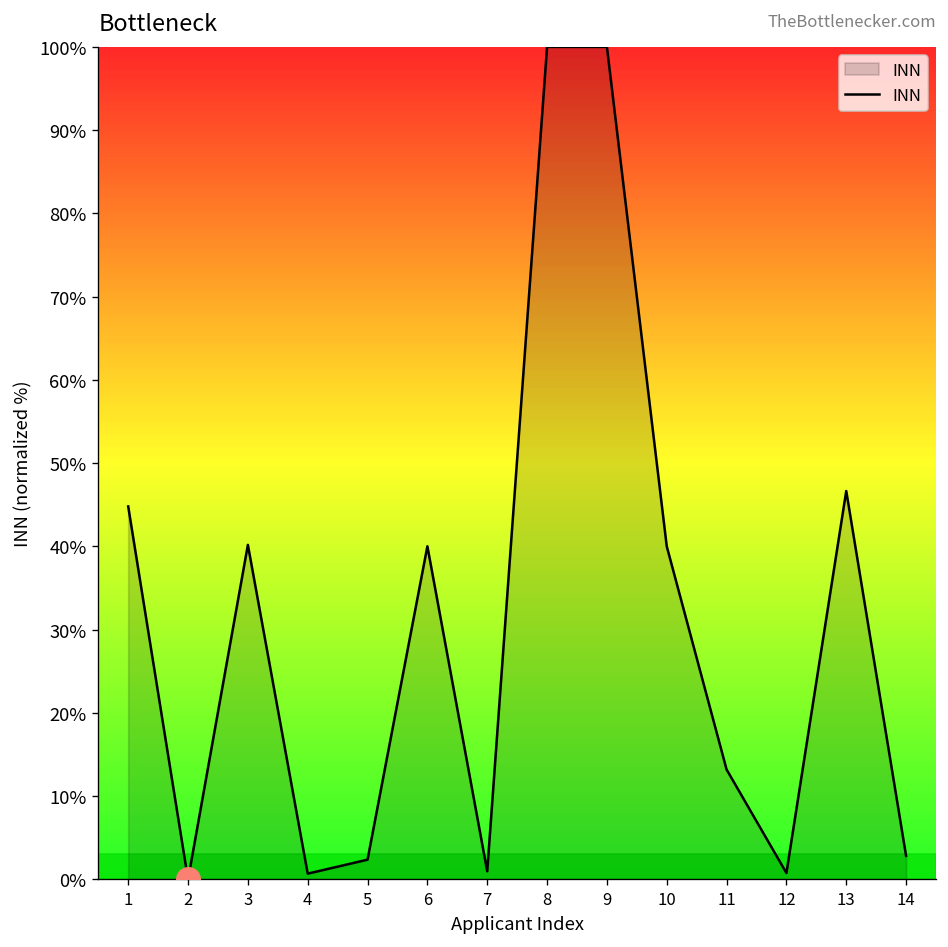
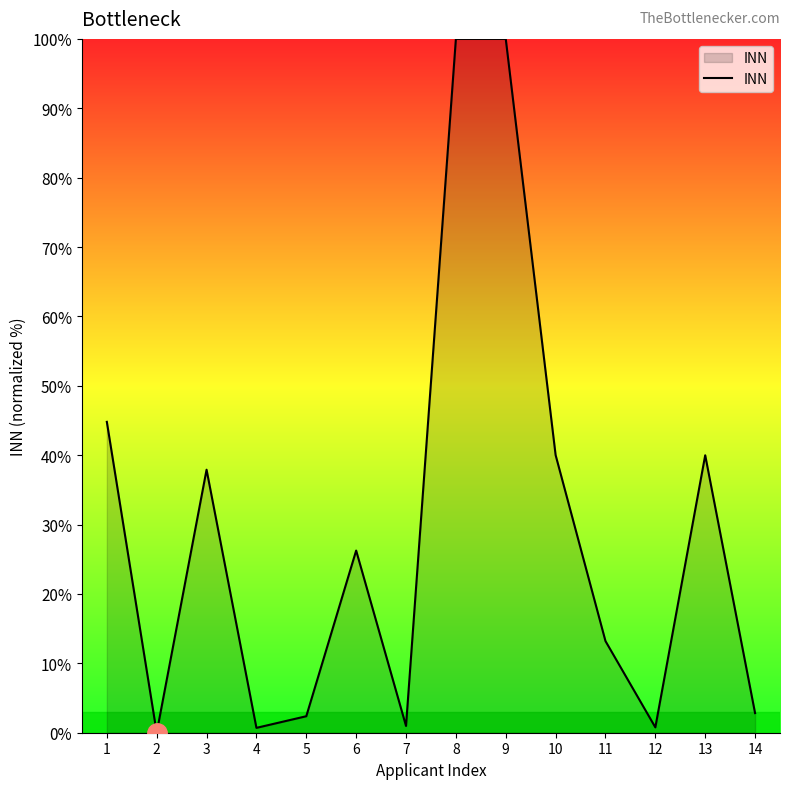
  {
    "INN": {
      "1": "45%",
-     "3": "40%",
-     "6": "40%",
+     "3": "38%",
+     "6": "26%",
      "8": "100%",
      "9": "100%",
      "10": "40%",
      "11": "13%",
-     "13": "47%"
+     "13": "40%"
    }
  }
